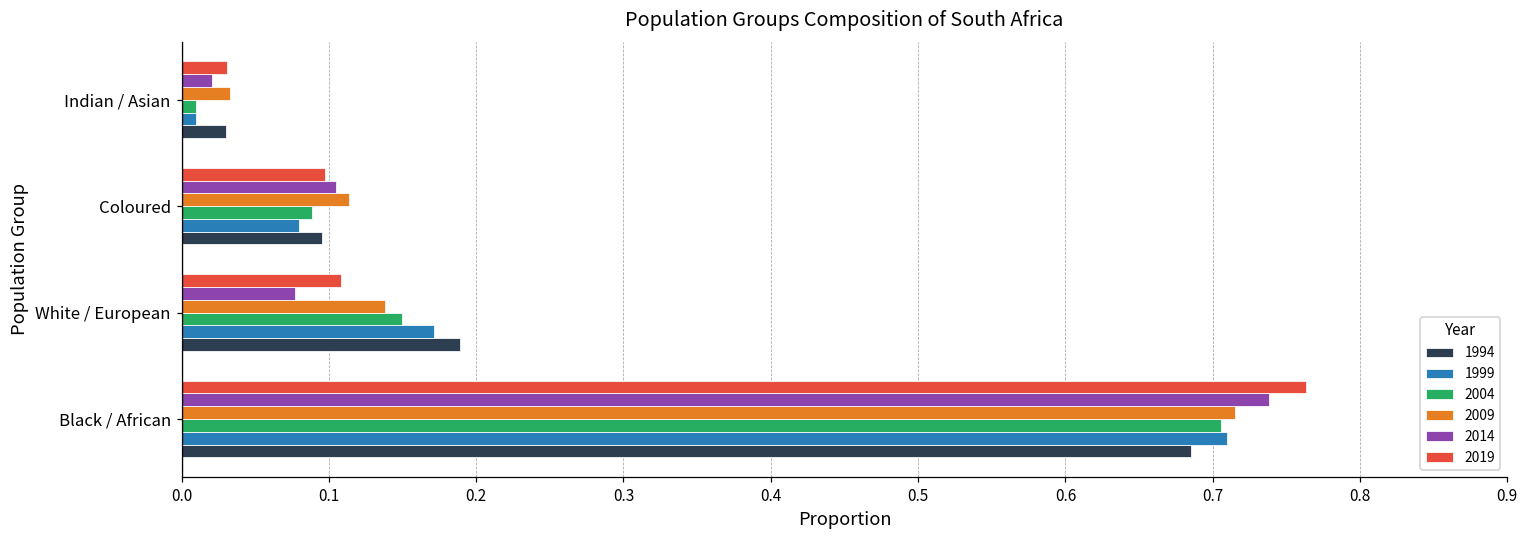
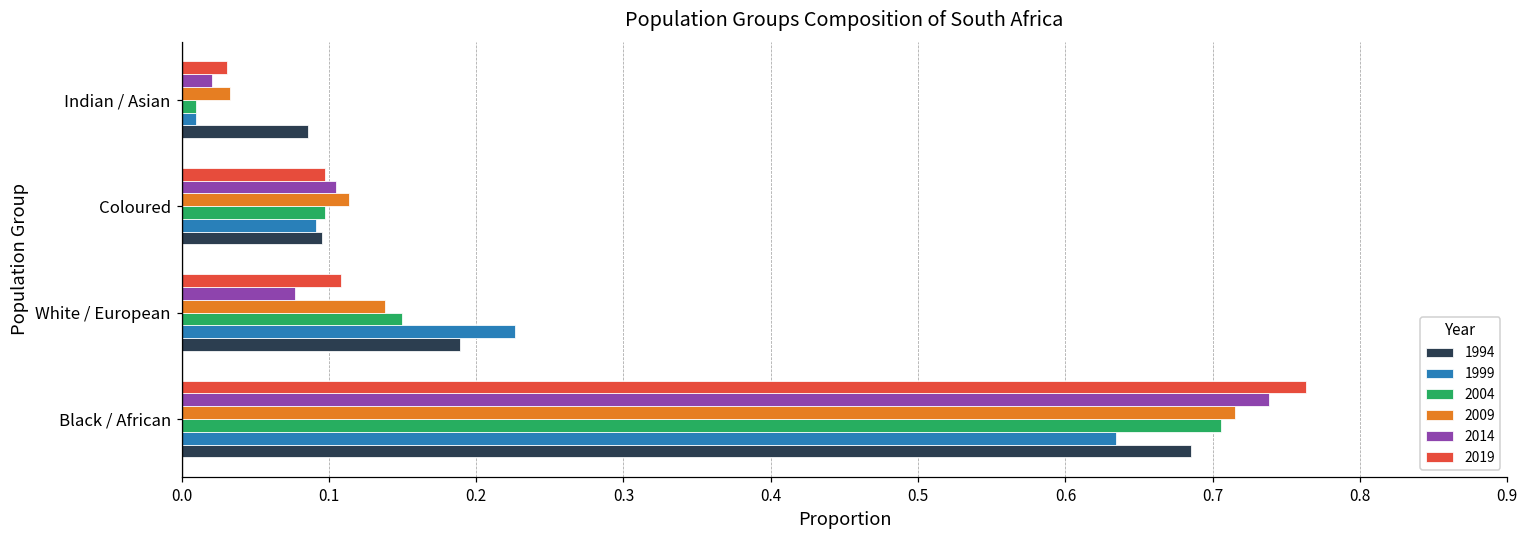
  {
    "1994": {
-     "Indian / Asian": 0.030,
+     "Indian / Asian": 0.086,
      "Coloured": 0.095,
      "White / European": 0.189,
      "Black / African": 0.685
    },
    "1999": {
      "Indian / Asian": 0.010,
-     "Coloured": 0.080,
-     "White / European": 0.171,
-     "Black / African": 0.710
+     "Coloured": 0.091,
+     "White / European": 0.226,
+     "Black / African": 0.634
    },
    "2004": {
      "Indian / Asian": 0.010,
-     "Coloured": 0.089,
+     "Coloured": 0.098,
      "White / European": 0.149,
      "Black / African": 0.706
    },
    "2014": {
      "Indian / Asian": 0.021,
      "Coloured": 0.105,
      "White / European": 0.077,
      "Black / African": 0.739
    }
  }
